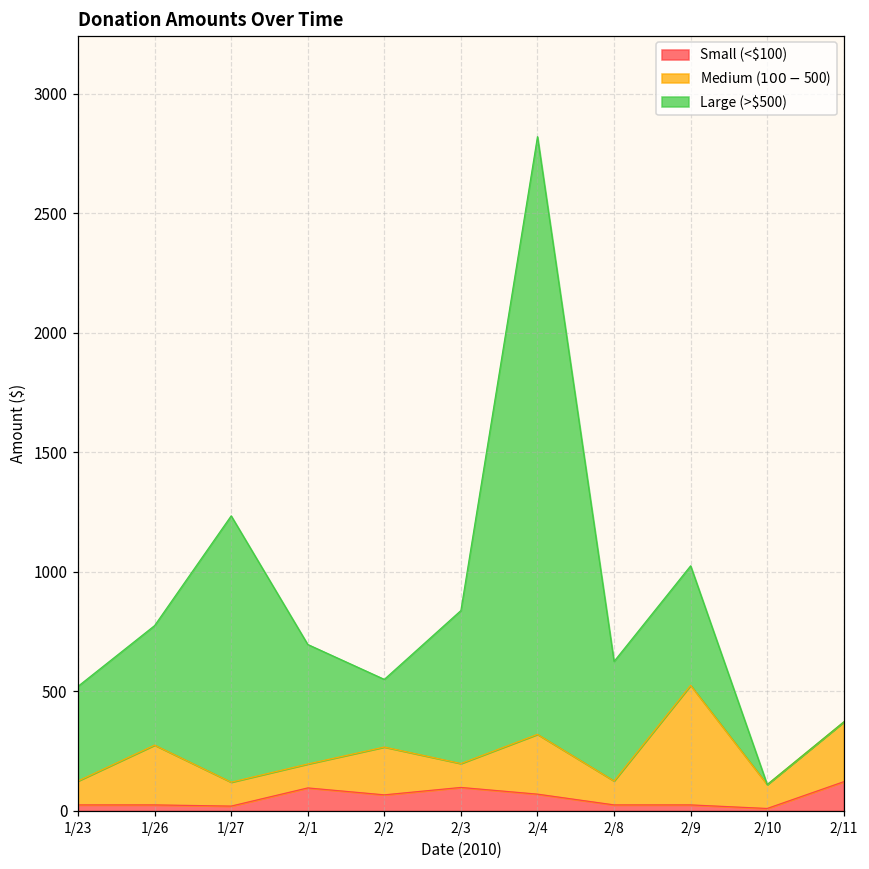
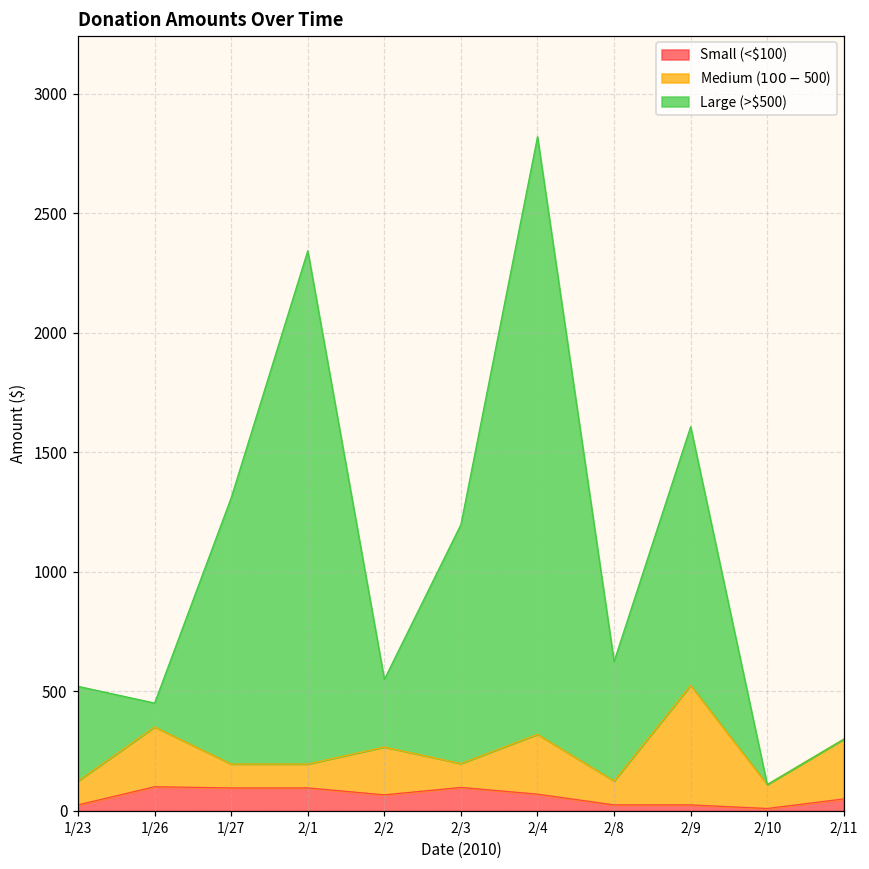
  {
    "Small (<$100)": {
      "1/23": 30,
-     "1/26": 30,
-     "1/27": 20,
+     "1/26": 100,
+     "1/27": 100,
      "2/1": 100,
      "2/2": 70,
      "2/3": 100,
      "2/4": 70,
      "2/8": 30,
      "2/9": 30,
      "2/10": 10,
-     "2/11": 120
+     "2/11": 50
    },
    "Large (>$500)": {
      "1/23": 400,
-     "1/26": 500,
+     "1/26": 100,
      "1/27": 1110,
-     "2/1": 500,
+     "2/1": 2150,
      "2/2": 280,
-     "2/3": 640,
+     "2/3": 1000,
      "2/4": 2500,
      "2/8": 500,
-     "2/9": 500
+     "2/9": 1080
    }
  }
